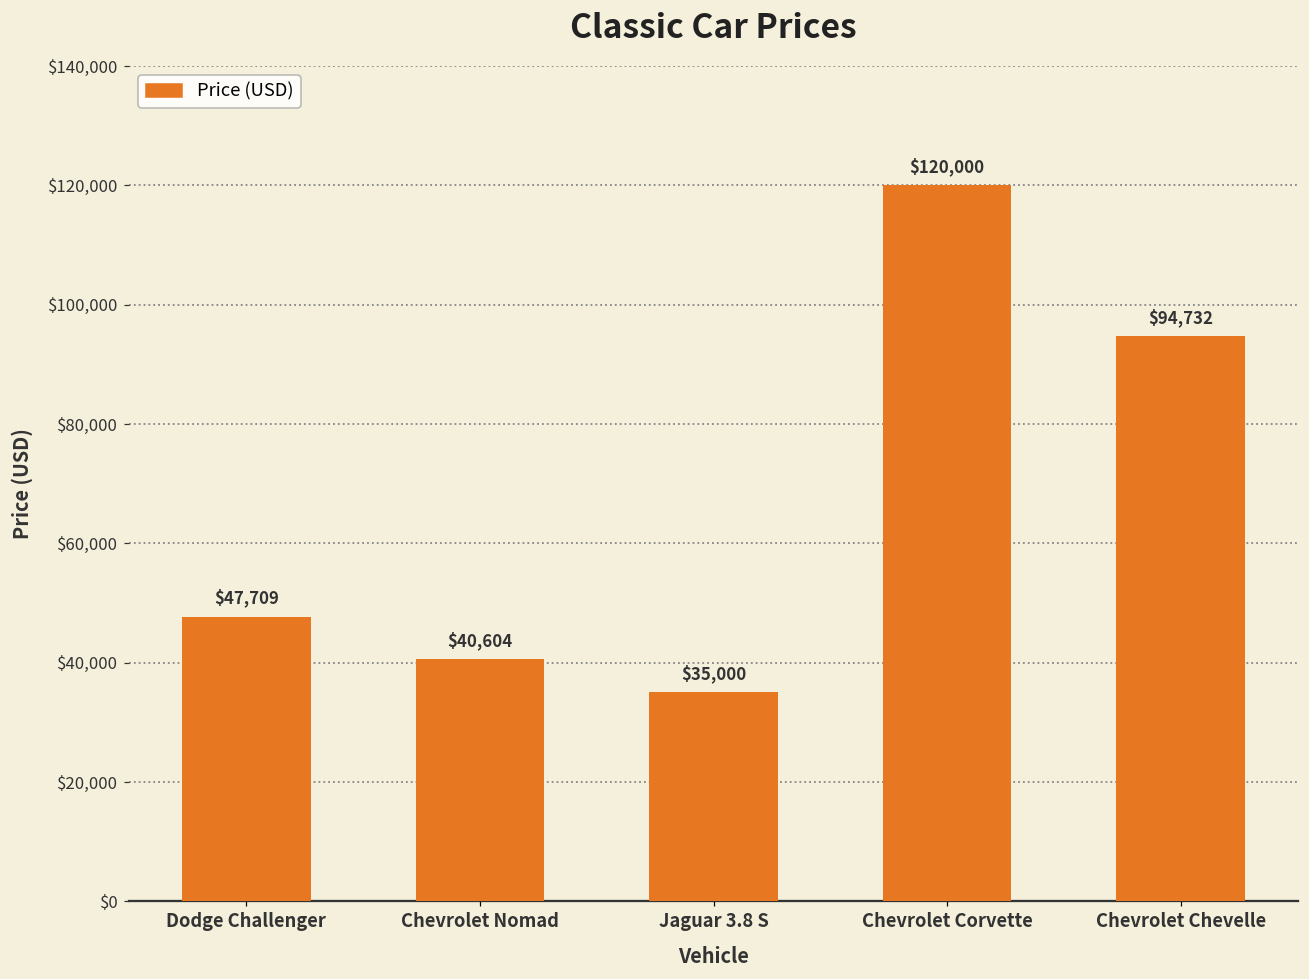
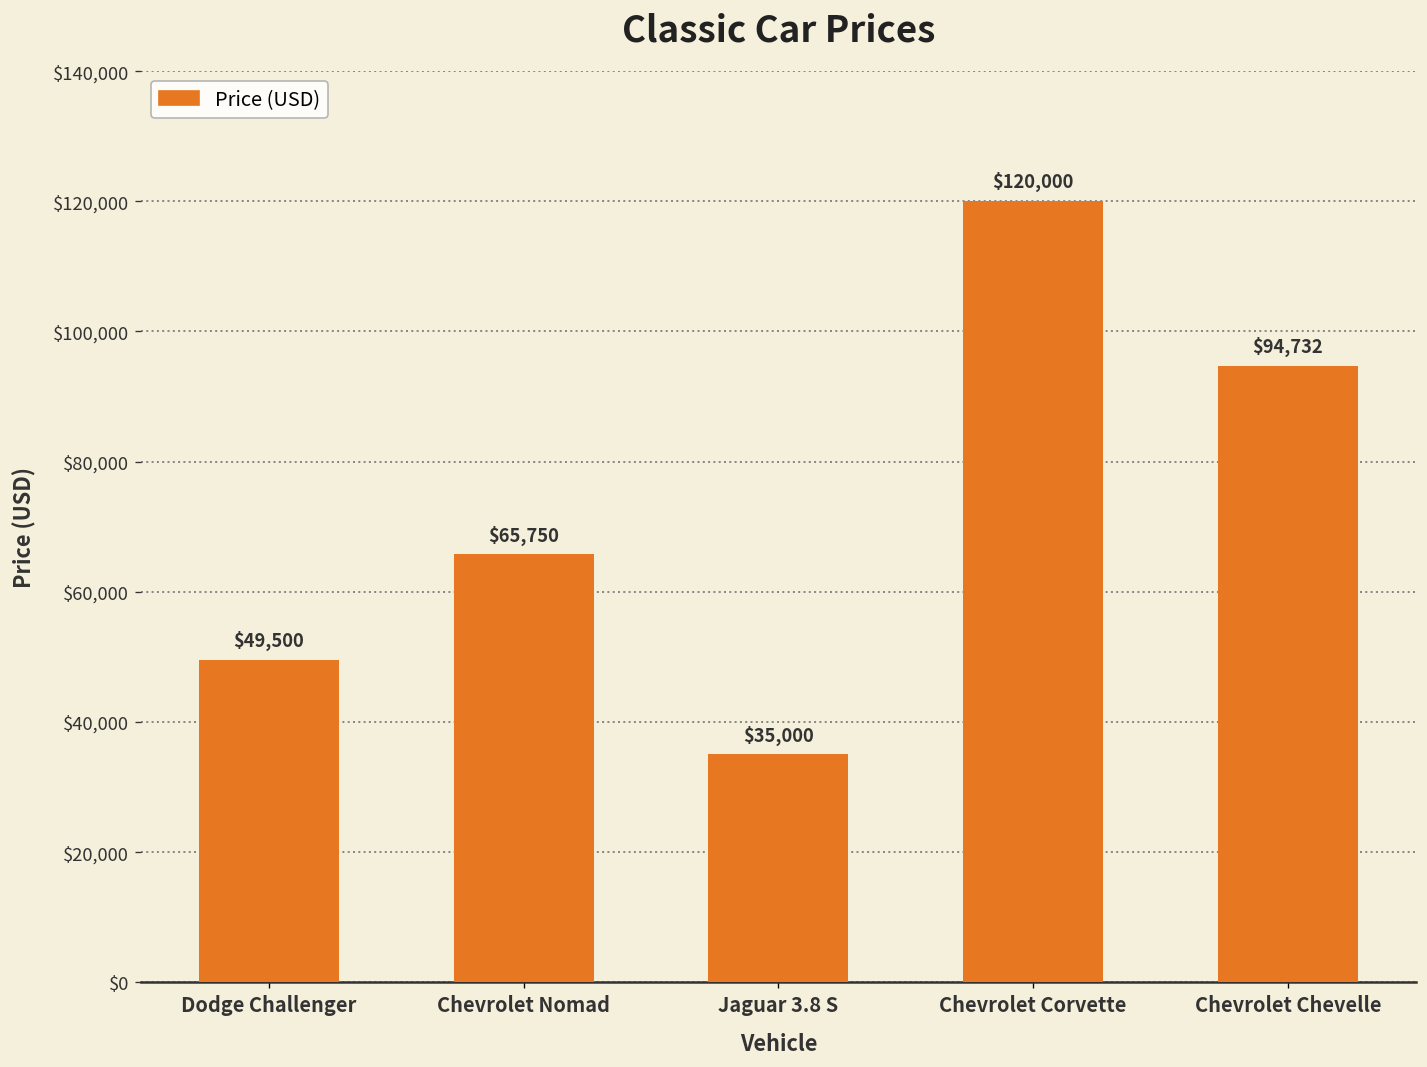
  {
-   "Dodge Challenger": "$47,709",
-   "Chevrolet Nomad": "$40,604",
+   "Dodge Challenger": "$49,500",
+   "Chevrolet Nomad": "$65,750",
    "Jaguar 3.8 S": "$35,000",
    "Chevrolet Corvette": "$120,000",
    "Chevrolet Chevelle": "$94,732"
  }
